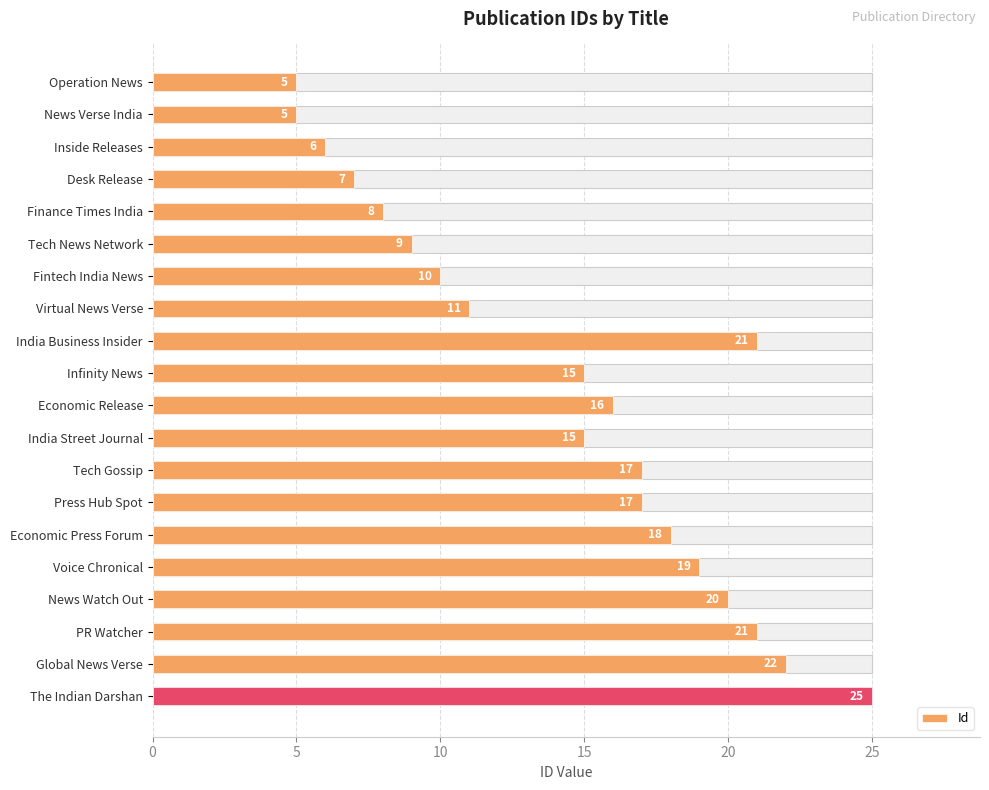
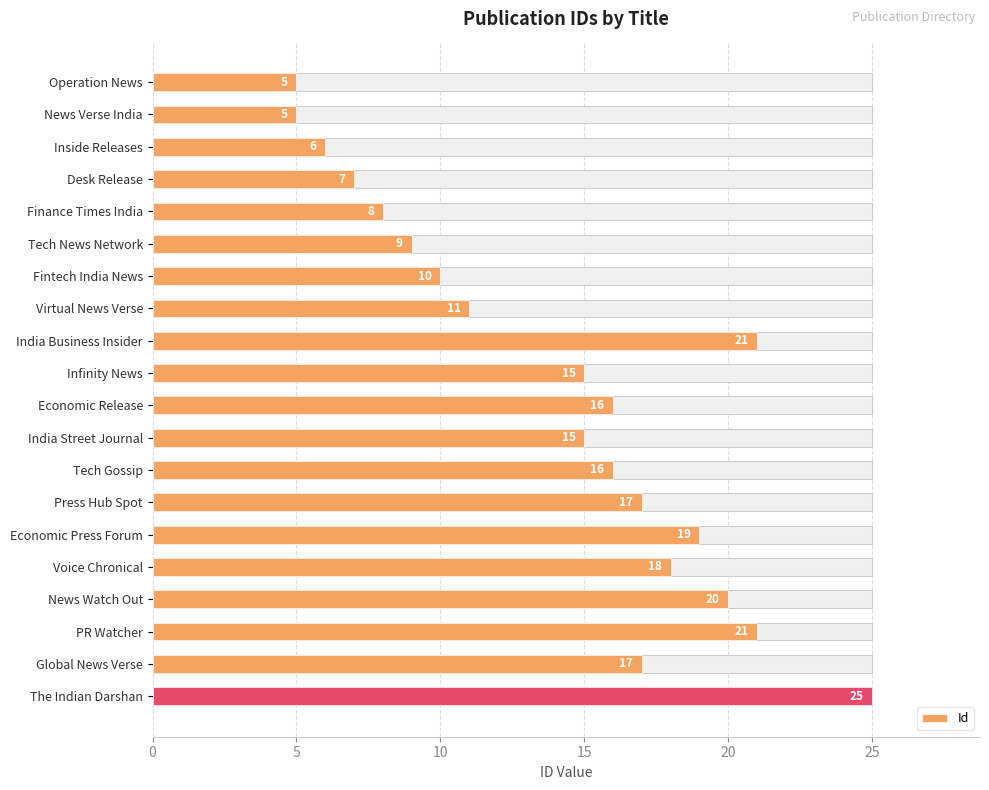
  {
    "Id": {
-     "Tech Gossip": 17,
-     "Economic Press Forum": 18,
-     "Voice Chronical": 19,
-     "Global News Verse": 22,
+     "Tech Gossip": 16,
+     "Economic Press Forum": 19,
+     "Voice Chronical": 18,
+     "Global News Verse": 17,
      "The Indian Darshan": 25
    }
  }
